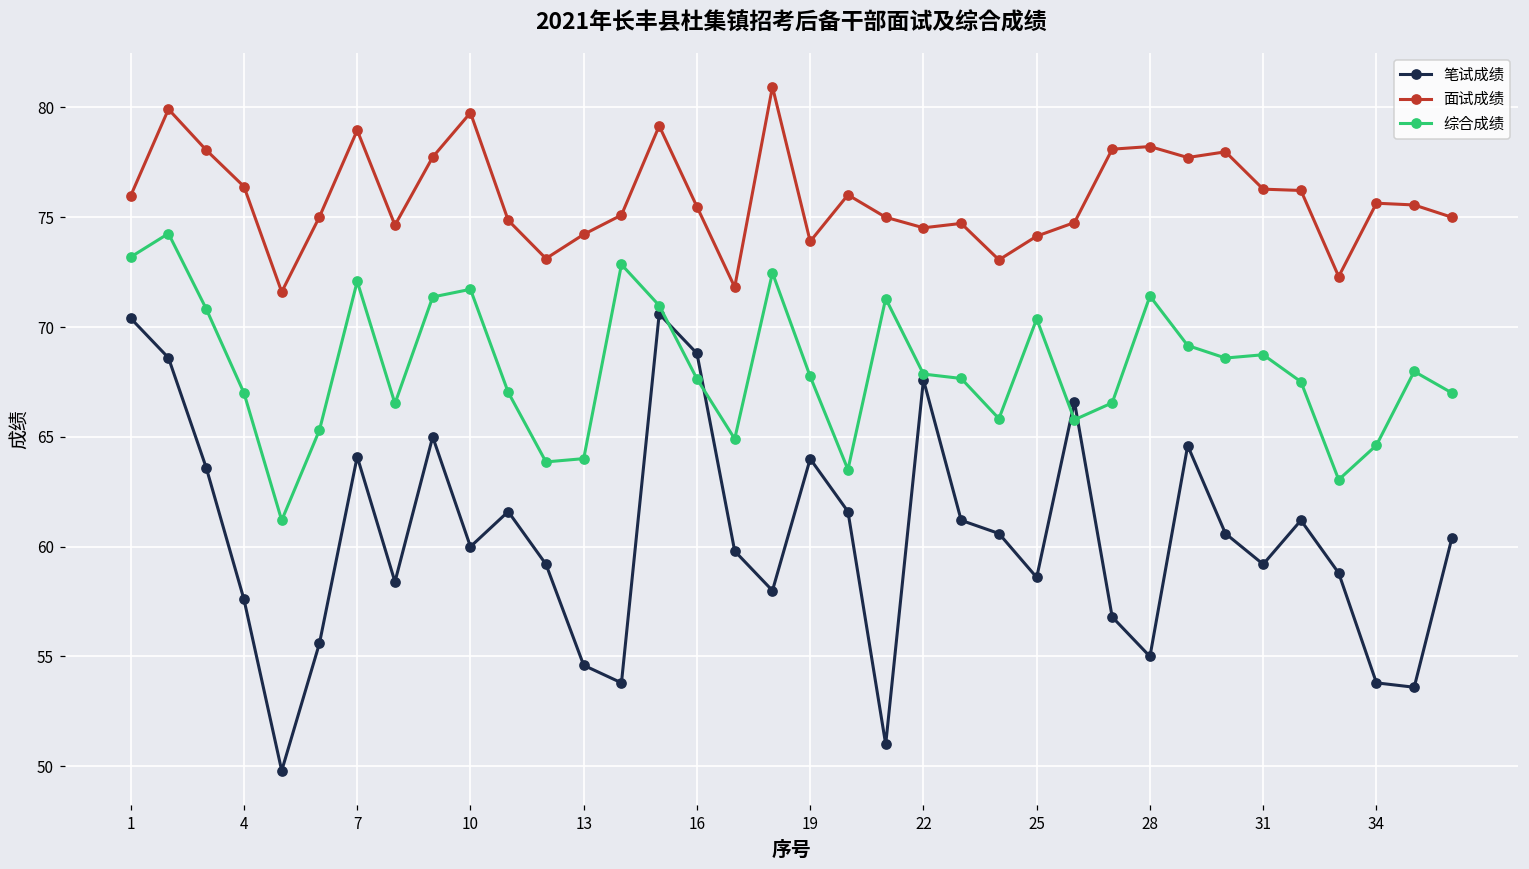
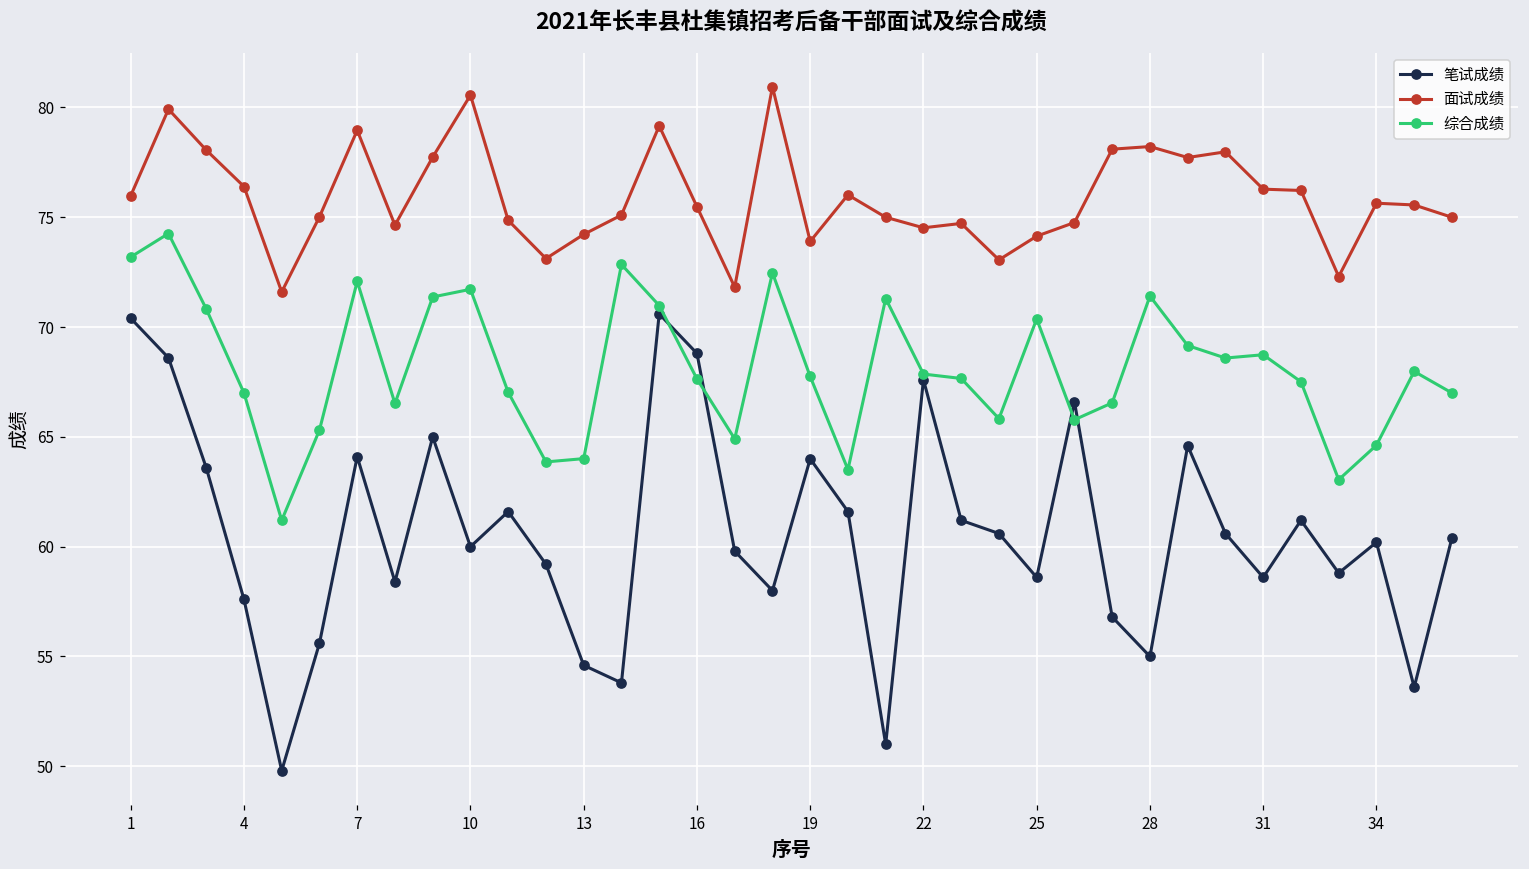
  {
    "笔试成绩": {
      "1": 70.4,
      "4": 57.6,
      "7": 64.1,
      "10": 60.0,
      "13": 54.6,
      "16": 68.8,
      "19": 64.0,
      "22": 67.6,
      "25": 58.6,
      "28": 55.0,
-     "31": 59.2,
-     "34": 53.8
+     "31": 58.6,
+     "34": 60.2
    },
    "面试成绩": {
      "1": 76.0,
      "4": 76.4,
      "7": 79.0,
-     "10": 79.8,
+     "10": 80.6,
      "13": 74.2,
      "16": 75.5,
      "19": 73.9,
      "22": 74.5,
      "25": 74.1,
      "28": 78.2,
      "31": 76.3,
      "34": 75.6
    },
    "综合成绩": {
      "1": 73.2,
      "4": 67.0,
      "7": 72.1,
      "10": 71.7,
      "13": 64.0,
      "16": 67.6,
      "19": 67.8,
      "22": 67.9,
      "25": 70.4,
      "28": 71.4,
      "31": 68.7,
      "34": 64.6
    }
  }
